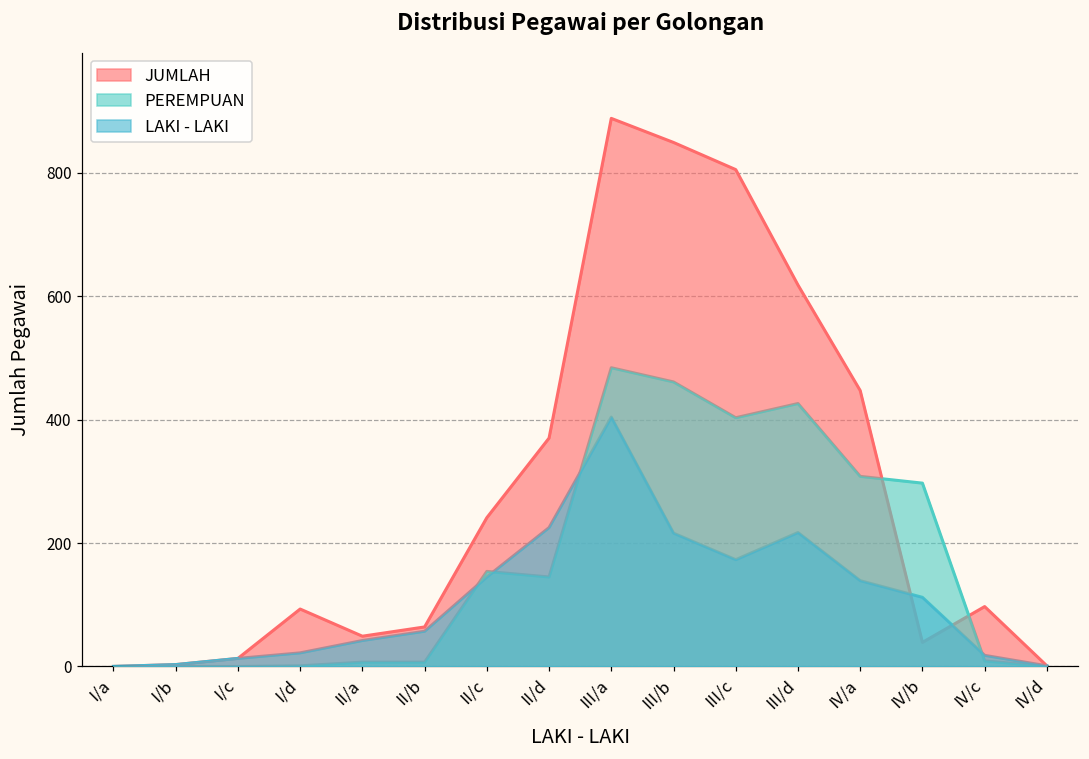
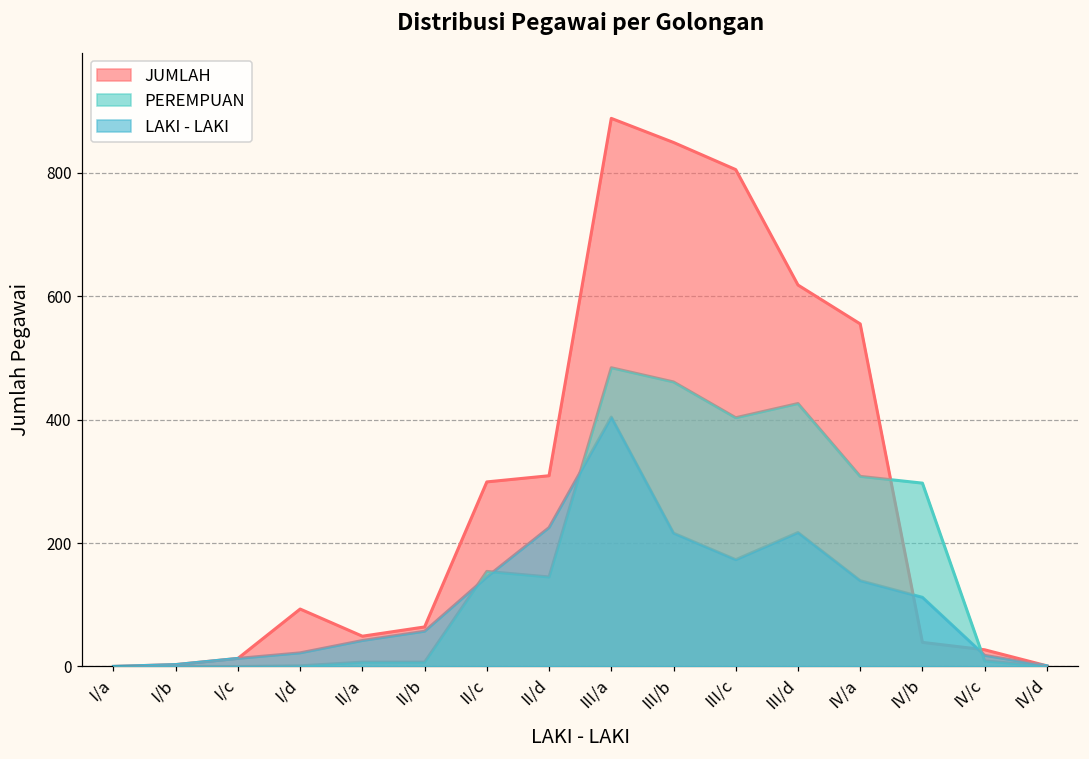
  {
    "JUMLAH": {
      "I/d": 90,
      "II/a": 50,
      "II/b": 60,
-     "II/c": 240,
-     "II/d": 370,
+     "II/c": 300,
+     "II/d": 310,
      "III/a": 890,
      "III/b": 850,
      "III/c": 810,
      "III/d": 620,
-     "IV/a": 450,
+     "IV/a": 560,
      "IV/b": 40,
-     "IV/c": 100
+     "IV/c": 30
    }
  }
